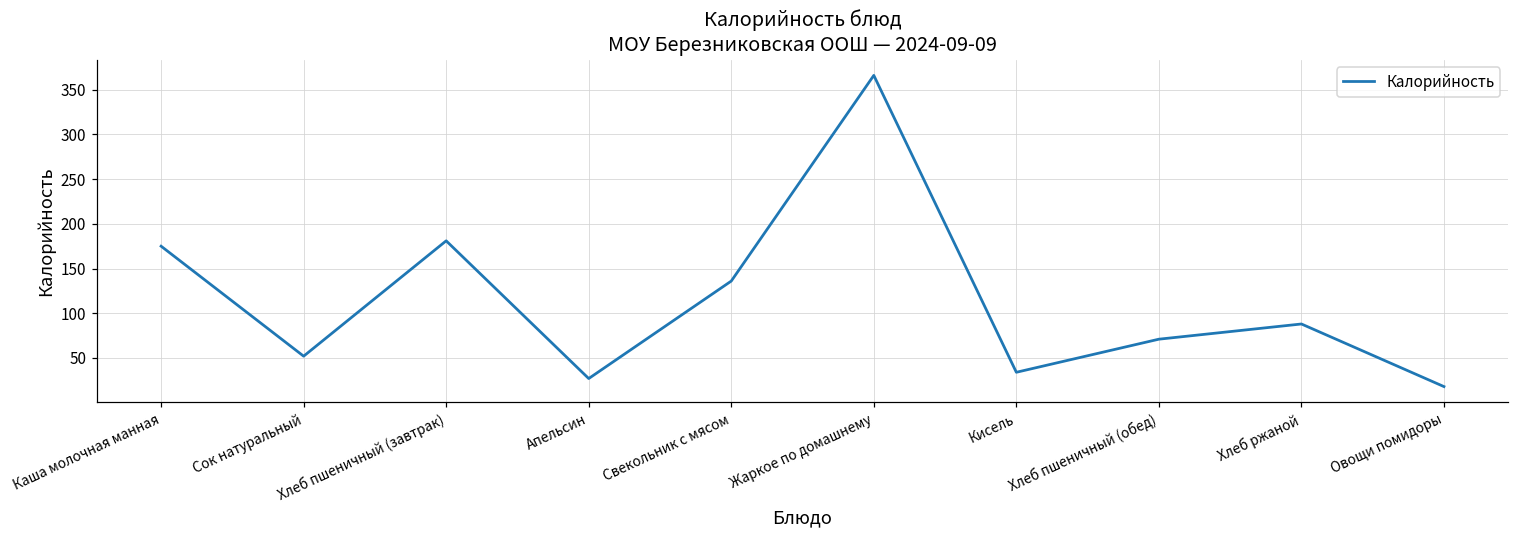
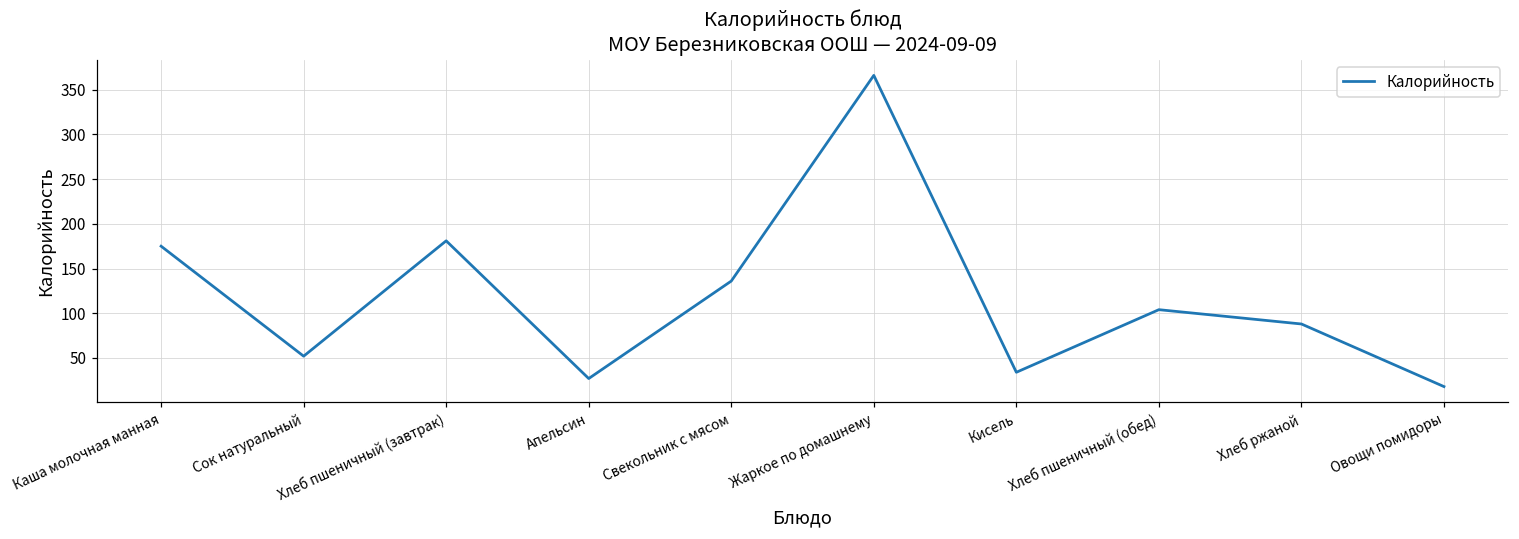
  {
    "Каша молочная манная": 180,
    "Сок натуральный": 50,
    "Хлеб пшеничный (завтрак)": 180,
    "Апельсин": 30,
    "Свекольник с мясом": 140,
    "Жаркое по домашнему": 370,
    "Кисель": 30,
-   "Хлеб пшеничный (обед)": 70,
+   "Хлеб пшеничный (обед)": 100,
    "Хлеб ржаной": 90,
    "Овощи помидоры": 20
  }
